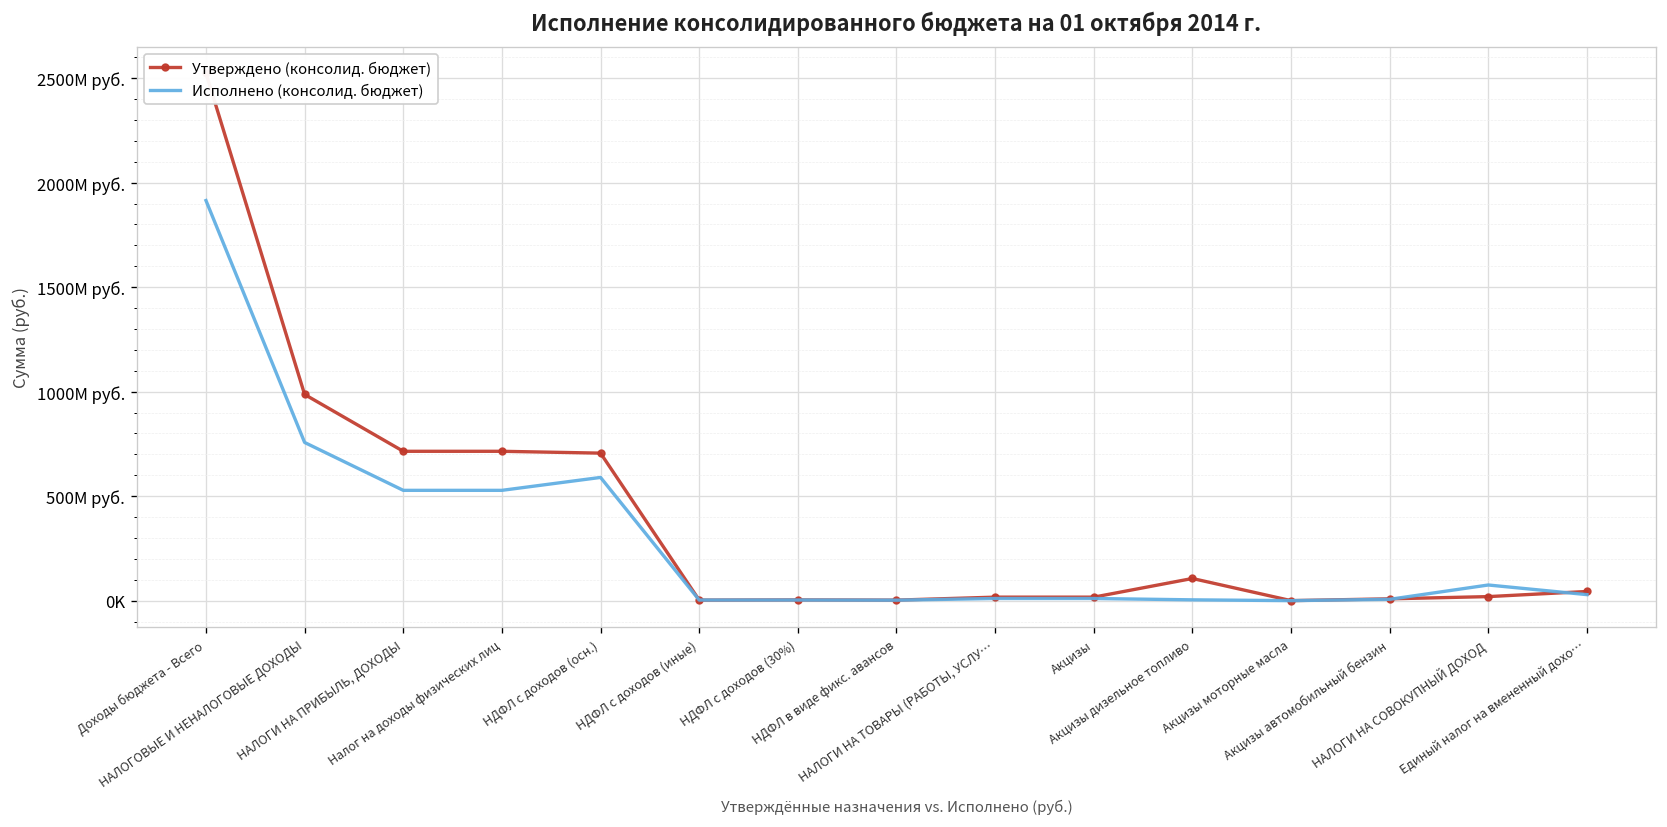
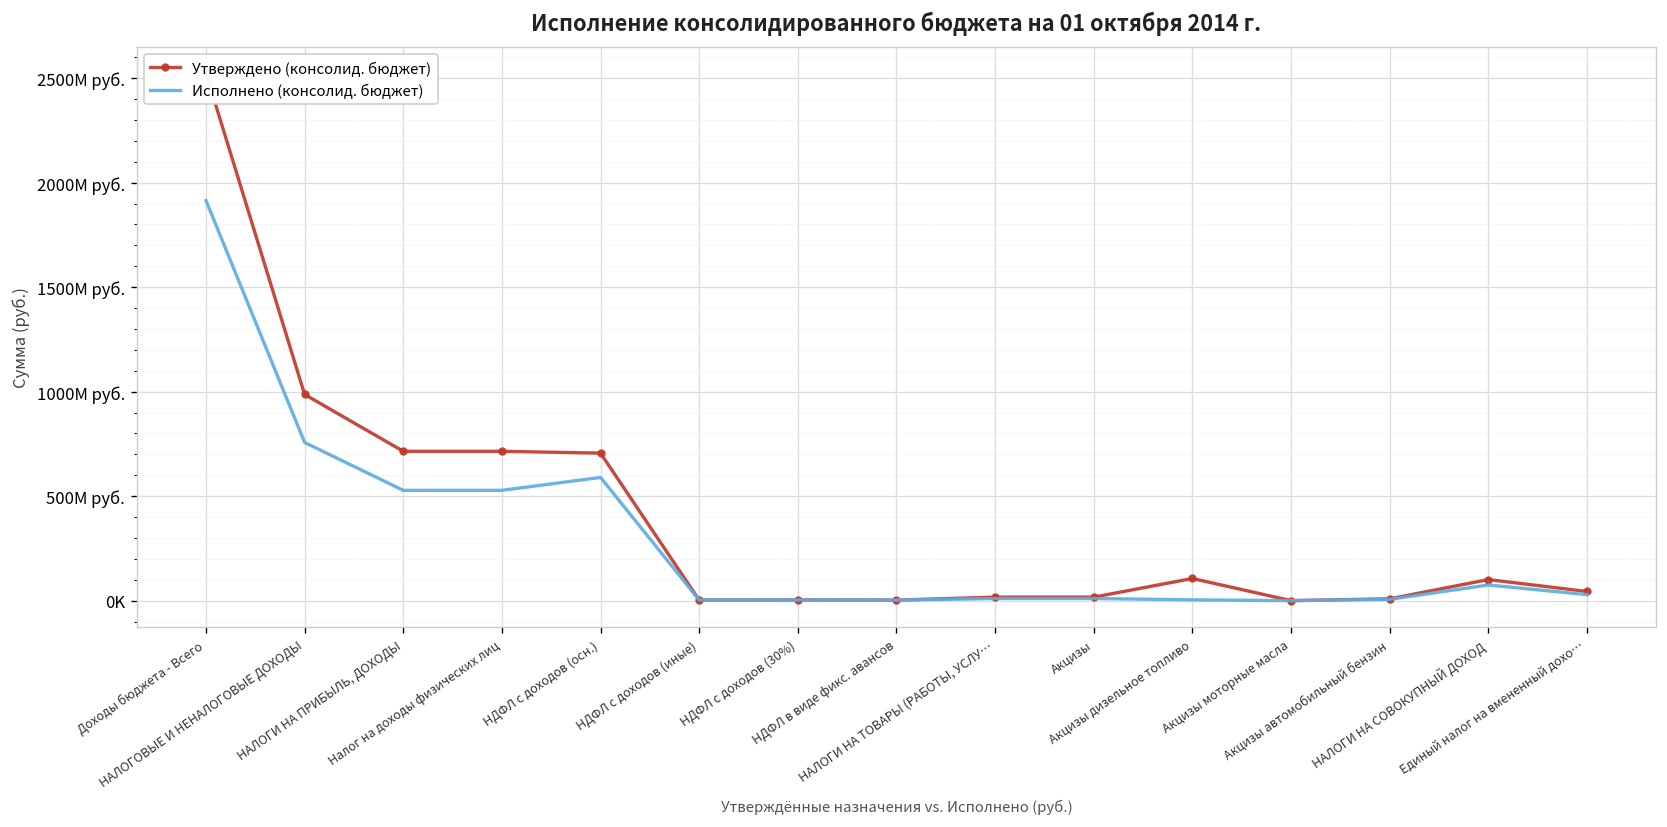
  {
    "Утверждено (консолид. бюджет)": {
      "НАЛОГОВЫЕ И НЕНАЛОГОВЫЕ ДОХОДЫ": "990M руб.",
      "НАЛОГИ НА ПРИБЫЛЬ, ДОХОДЫ": "710M руб.",
      "Налог на доходы физических лиц": "710M руб.",
      "НДФЛ с доходов (осн.)": "710M руб.",
      "Акцизы дизельное топливо": "110M руб.",
-     "НАЛОГИ НА СОВОКУПНЫЙ ДОХОД": "20M руб.",
+     "НАЛОГИ НА СОВОКУПНЫЙ ДОХОД": "100M руб.",
      "Единый налог на вмененный дохо…": "40M руб."
    },
    "Исполнено (консолид. бюджет)": {
      "Доходы бюджета - Всего": "1910M руб.",
      "НАЛОГОВЫЕ И НЕНАЛОГОВЫЕ ДОХОДЫ": "760M руб.",
      "НАЛОГИ НА ПРИБЫЛЬ, ДОХОДЫ": "530M руб.",
      "Налог на доходы физических лиц": "530M руб.",
      "НДФЛ с доходов (осн.)": "590M руб.",
      "Акцизы дизельное топливо": "0M руб.",
      "НАЛОГИ НА СОВОКУПНЫЙ ДОХОД": "70M руб.",
      "Единый налог на вмененный дохо…": "30M руб."
    }
  }
